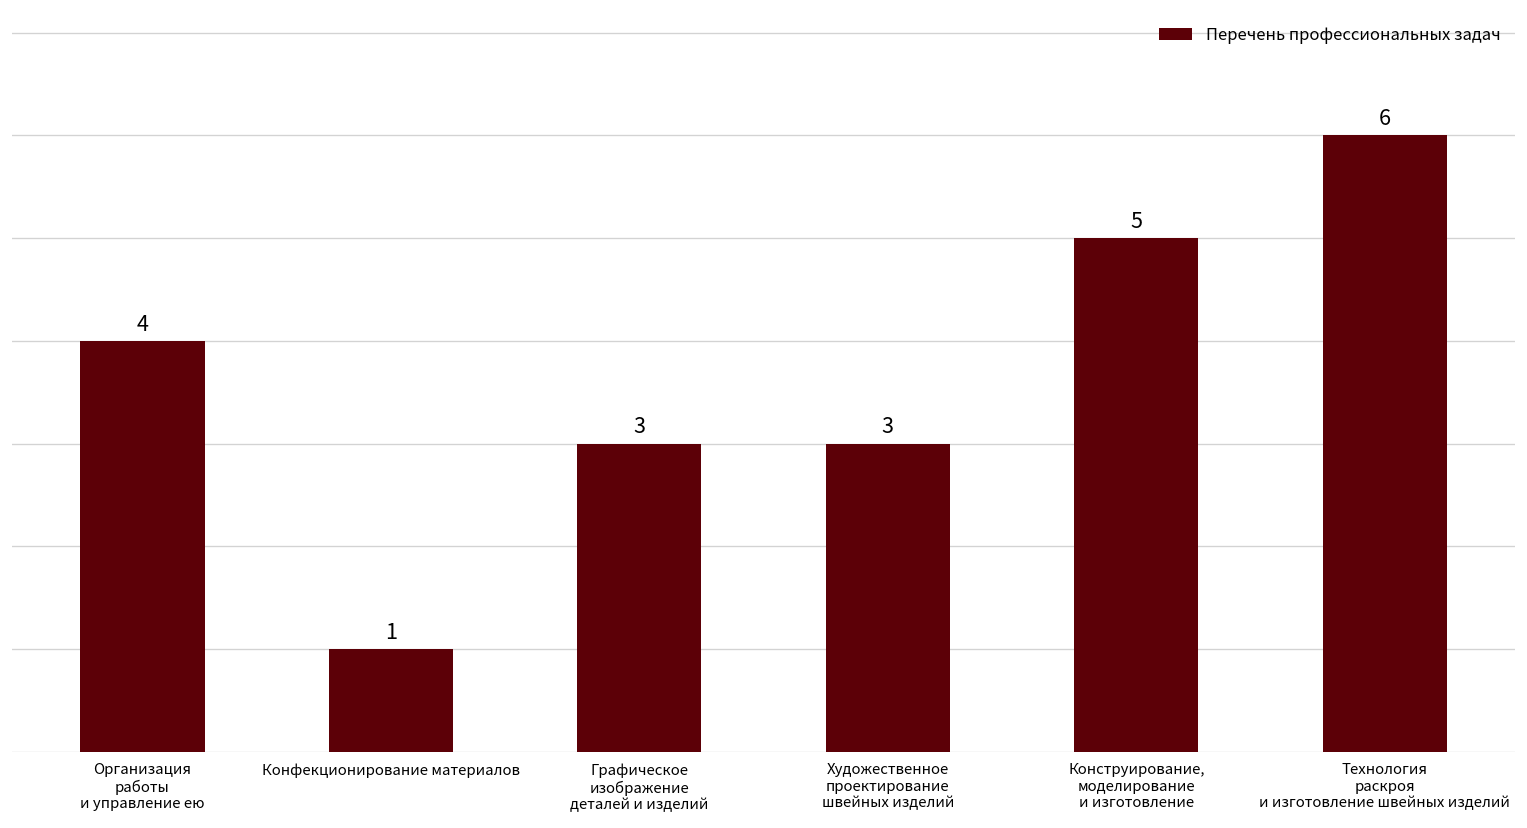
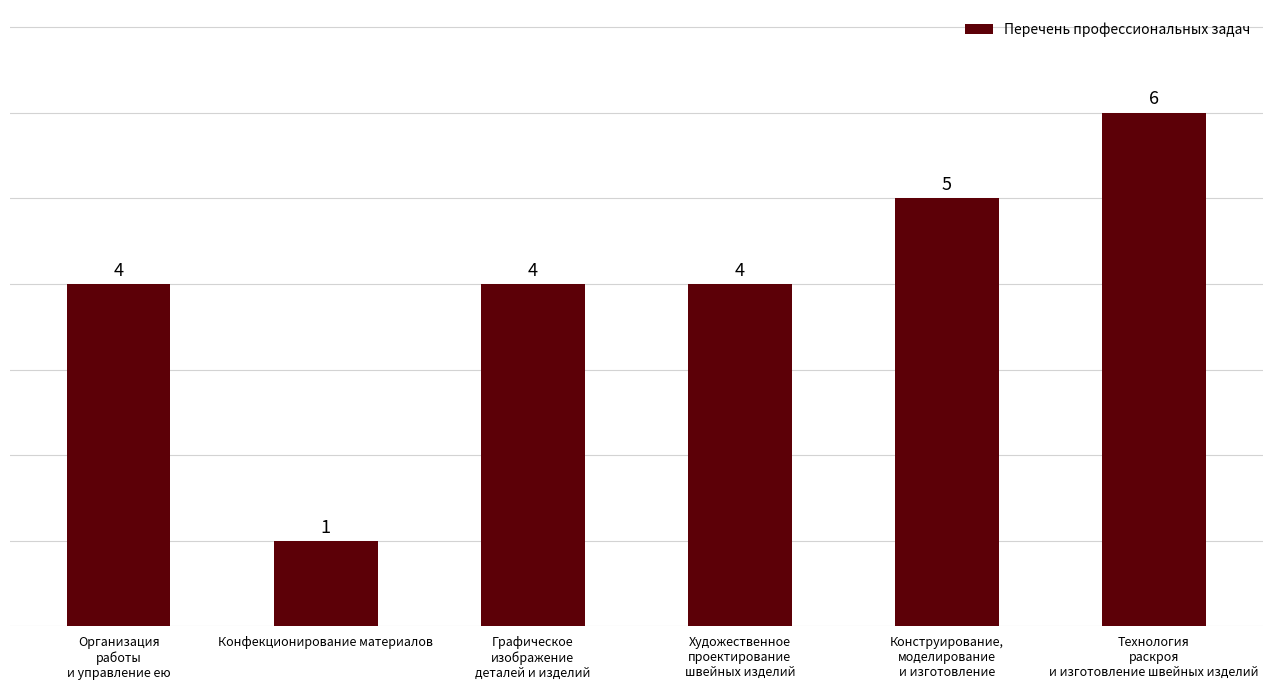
  {
    "Организация работы и управление ею": 4,
    "Конфекционирование материалов": 1,
-   "Графическое изображение деталей и изделий": 3,
-   "Художественное проектирование швейных изделий": 3,
+   "Графическое изображение деталей и изделий": 4,
+   "Художественное проектирование швейных изделий": 4,
    "Конструирование, моделирование и изготовление": 5,
    "Технология раскроя и изготовление швейных изделий": 6
  }
